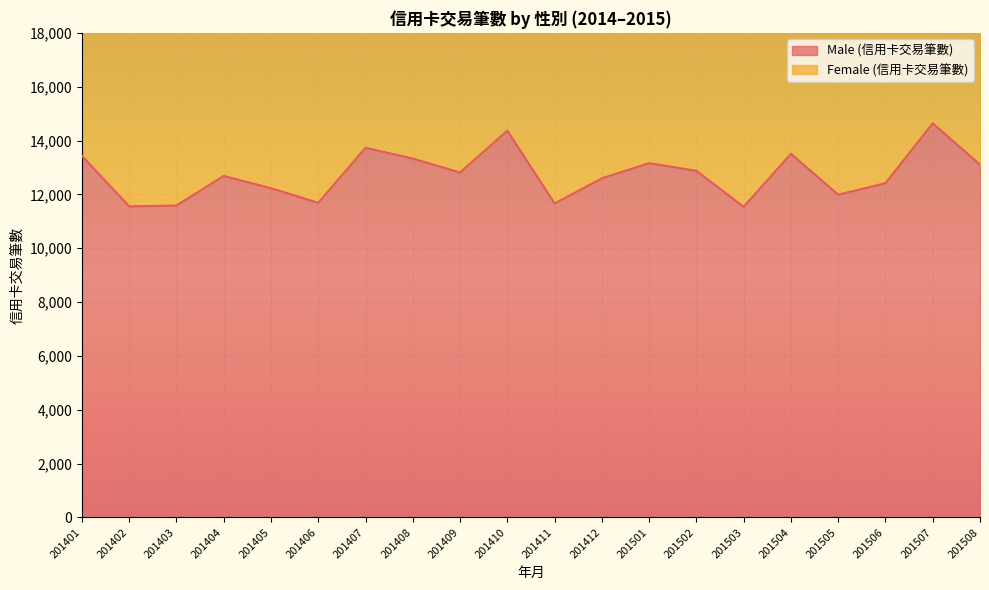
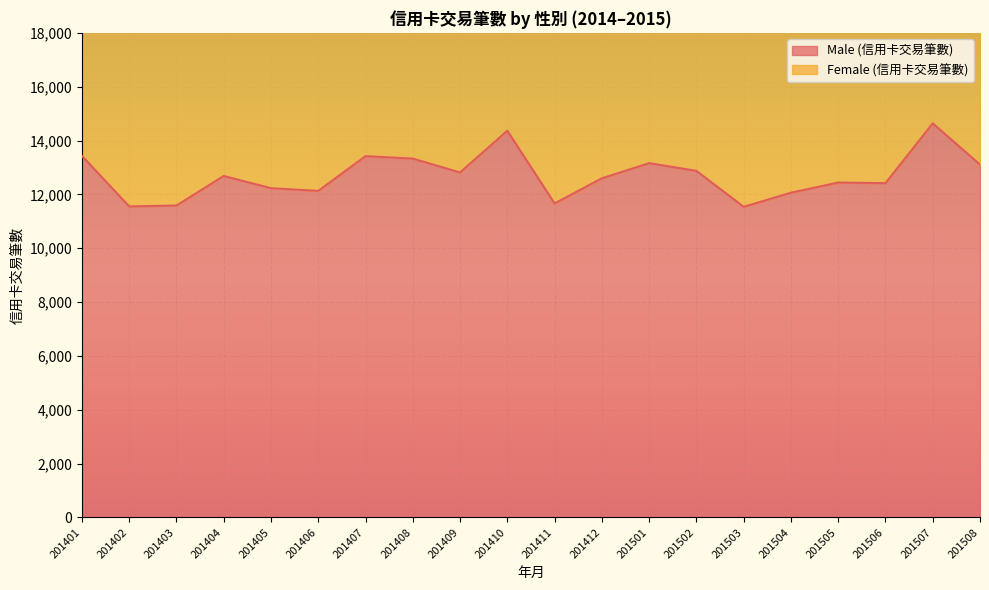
  {
    "Male (信用卡交易筆數)": {
      "201401": "13,400",
      "201402": "11,600",
      "201403": "11,600",
      "201404": "12,700",
      "201405": "12,200",
-     "201406": "11,700",
-     "201407": "13,700",
+     "201406": "12,100",
+     "201407": "13,400",
      "201408": "13,300",
      "201409": "12,800",
      "201410": "14,400",
      "201411": "11,700",
      "201412": "12,600",
      "201501": "13,200",
      "201502": "12,900",
      "201503": "11,500",
-     "201504": "13,500",
-     "201505": "12,000",
+     "201504": "12,100",
+     "201505": "12,400",
      "201506": "12,400",
      "201507": "14,600",
      "201508": "13,100"
    }
  }
